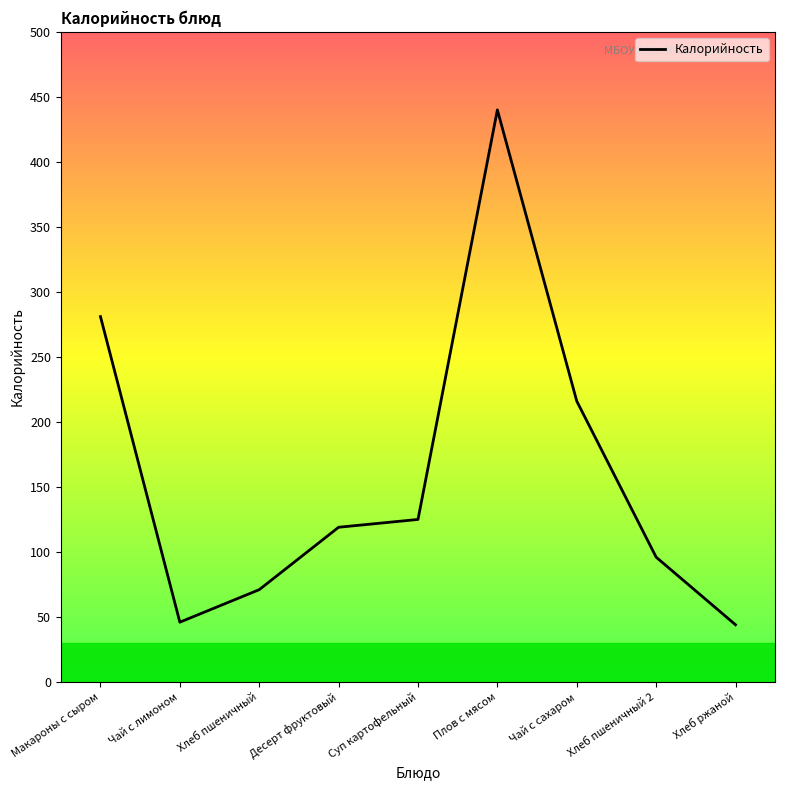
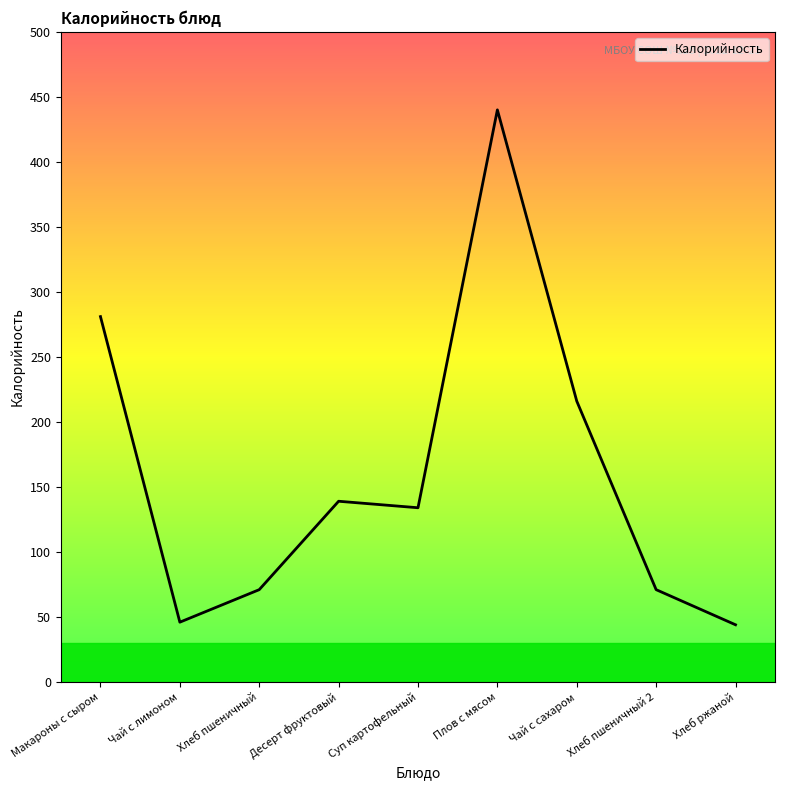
  {
    "Макароны с сыром": 281,
    "Чай с лимоном": 46,
    "Хлеб пшеничный": 71,
-   "Десерт фруктовый": 119,
-   "Суп картофельный": 125,
+   "Десерт фруктовый": 139,
+   "Суп картофельный": 134,
    "Плов с мясом": 440,
    "Чай с сахаром": 216,
-   "Хлеб пшеничный 2": 96,
+   "Хлеб пшеничный 2": 71,
    "Хлеб ржаной": 44
  }
